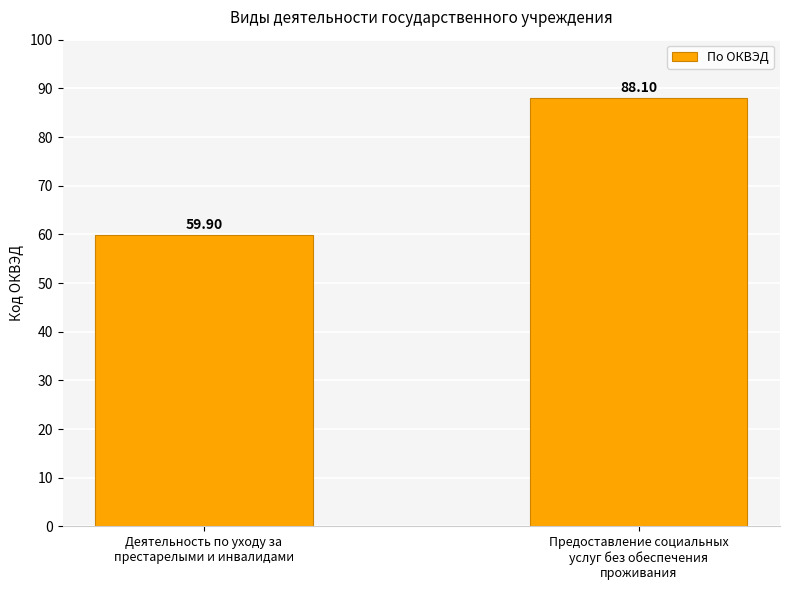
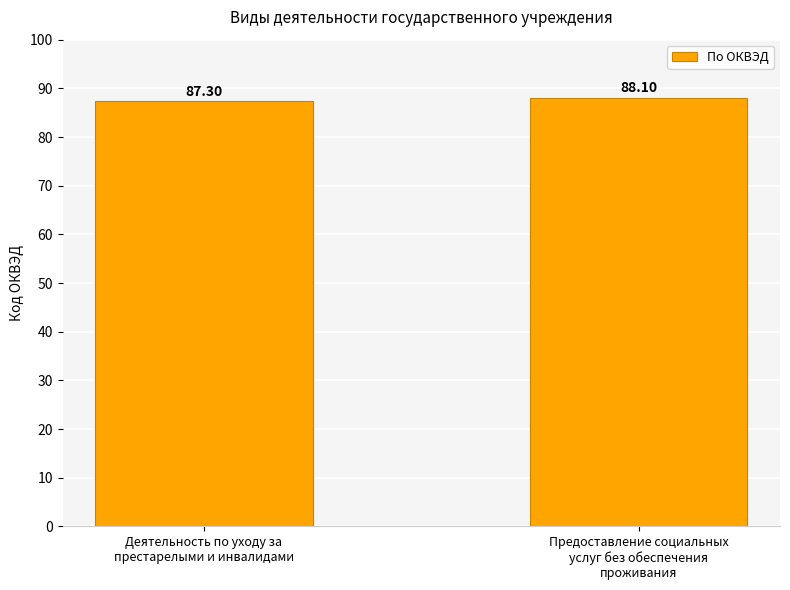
  {
-   "Деятельность по уходу за престарелыми и инвалидами": 59.90,
+   "Деятельность по уходу за престарелыми и инвалидами": 87.30,
    "Предоставление социальных услуг без обеспечения проживания": 88.10
  }
